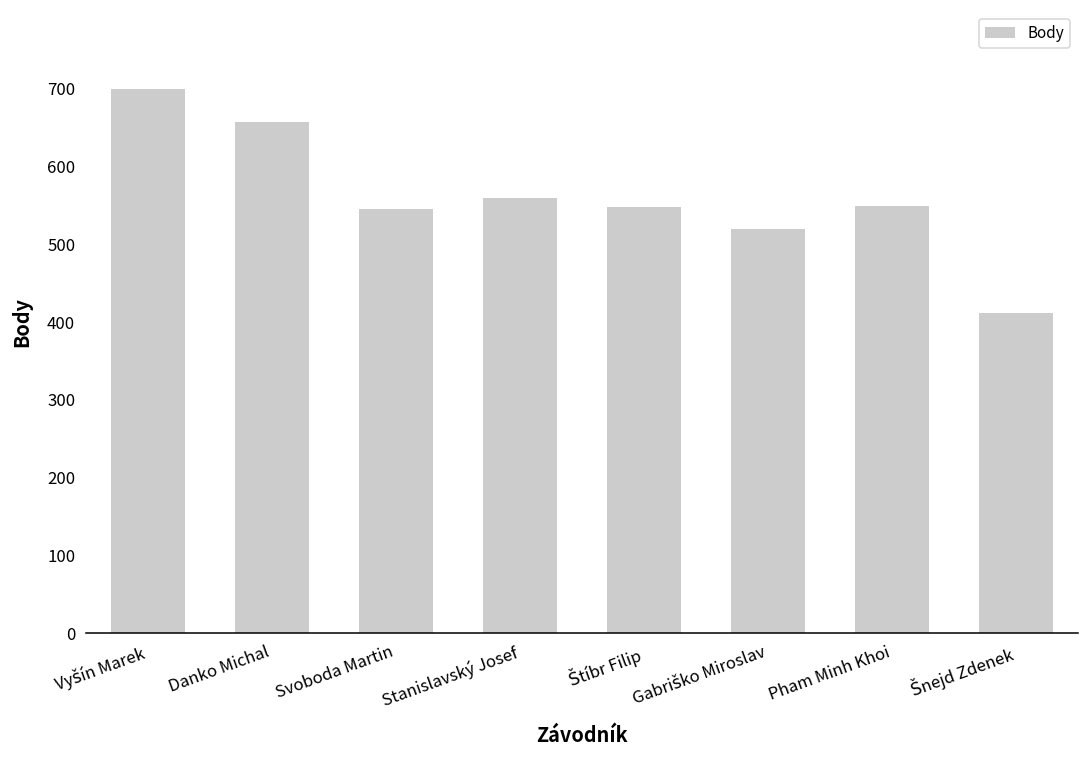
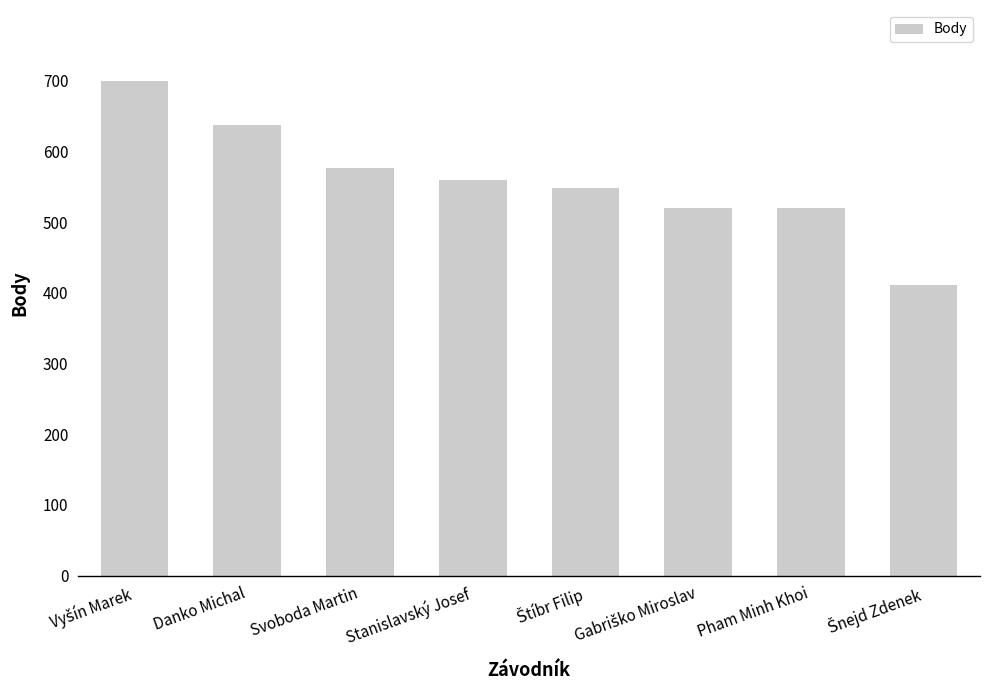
  {
    "Vyšín Marek": 700,
-   "Danko Michal": 660,
-   "Svoboda Martin": 550,
+   "Danko Michal": 640,
+   "Svoboda Martin": 580,
    "Stanislavský Josef": 560,
    "Štíbr Filip": 550,
    "Gabriško Miroslav": 520,
-   "Pham Minh Khoi": 550,
+   "Pham Minh Khoi": 520,
    "Šnejd Zdenek": 410
  }
